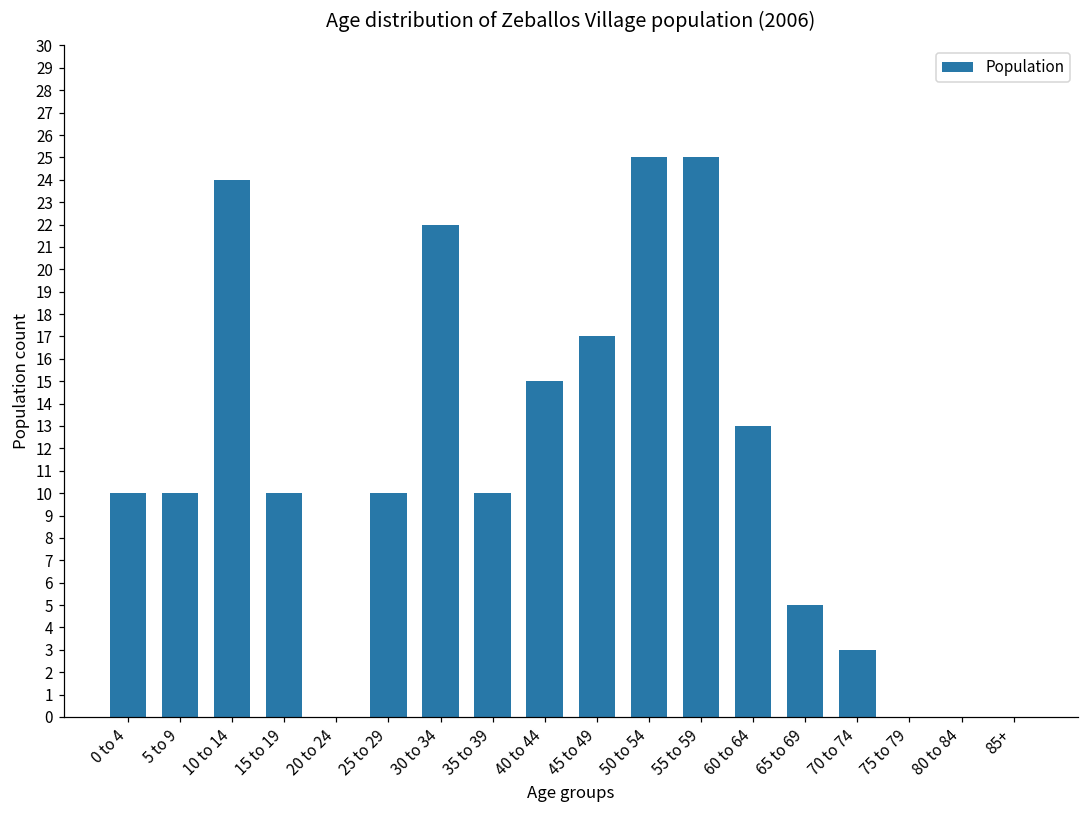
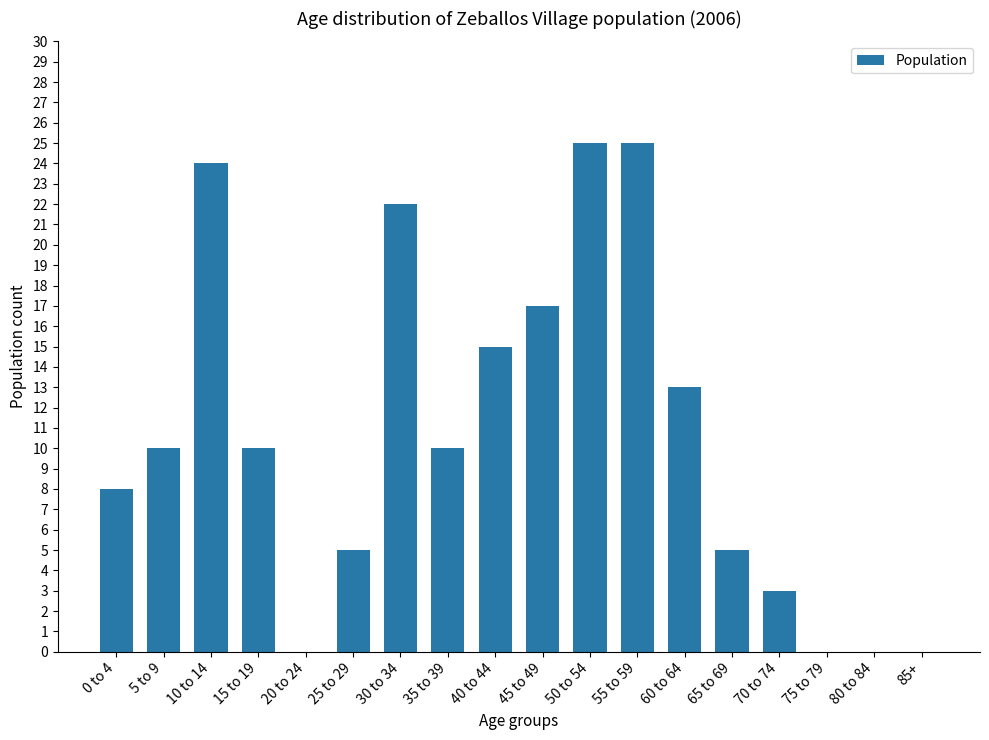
  {
-   "0 to 4": 10,
+   "0 to 4": 8,
    "5 to 9": 10,
    "10 to 14": 24,
    "15 to 19": 10,
    "20 to 24": 0,
-   "25 to 29": 10,
+   "25 to 29": 5,
    "30 to 34": 22,
    "35 to 39": 10,
    "40 to 44": 15,
    "45 to 49": 17,
    "50 to 54": 25,
    "55 to 59": 25,
    "60 to 64": 13,
    "65 to 69": 5,
    "70 to 74": 3,
    "75 to 79": 0,
    "80 to 84": 0,
    "85+": 0
  }
